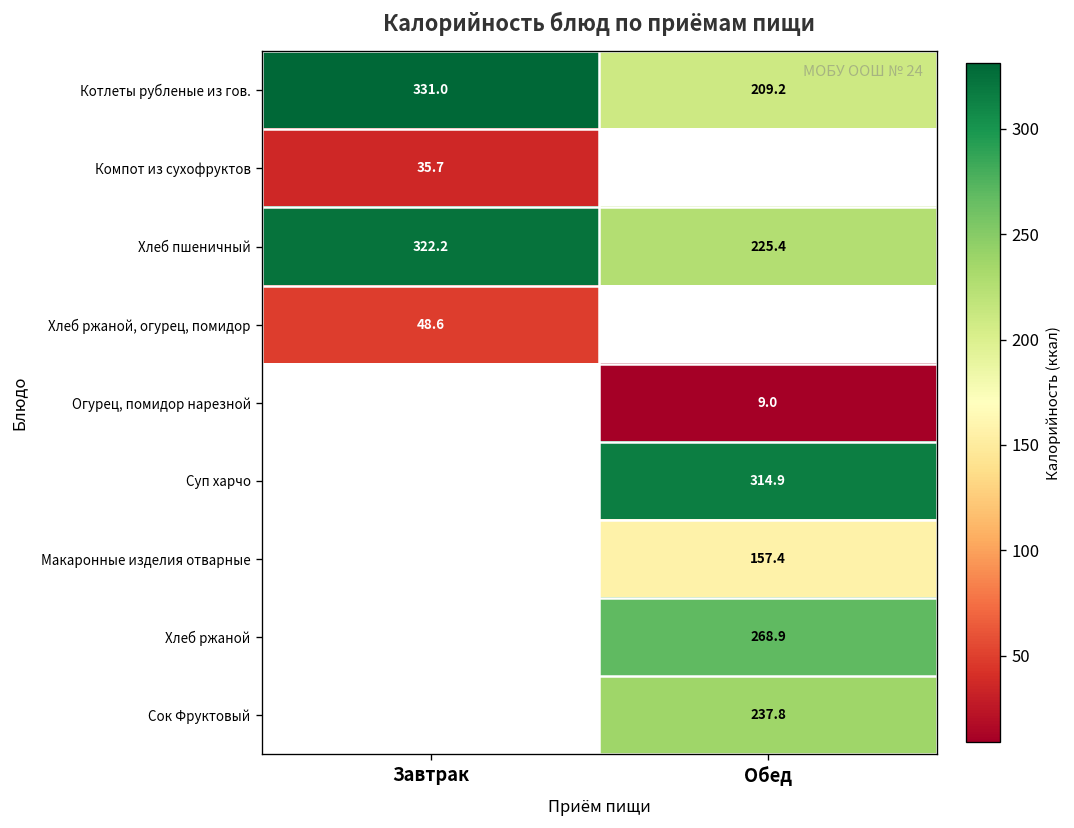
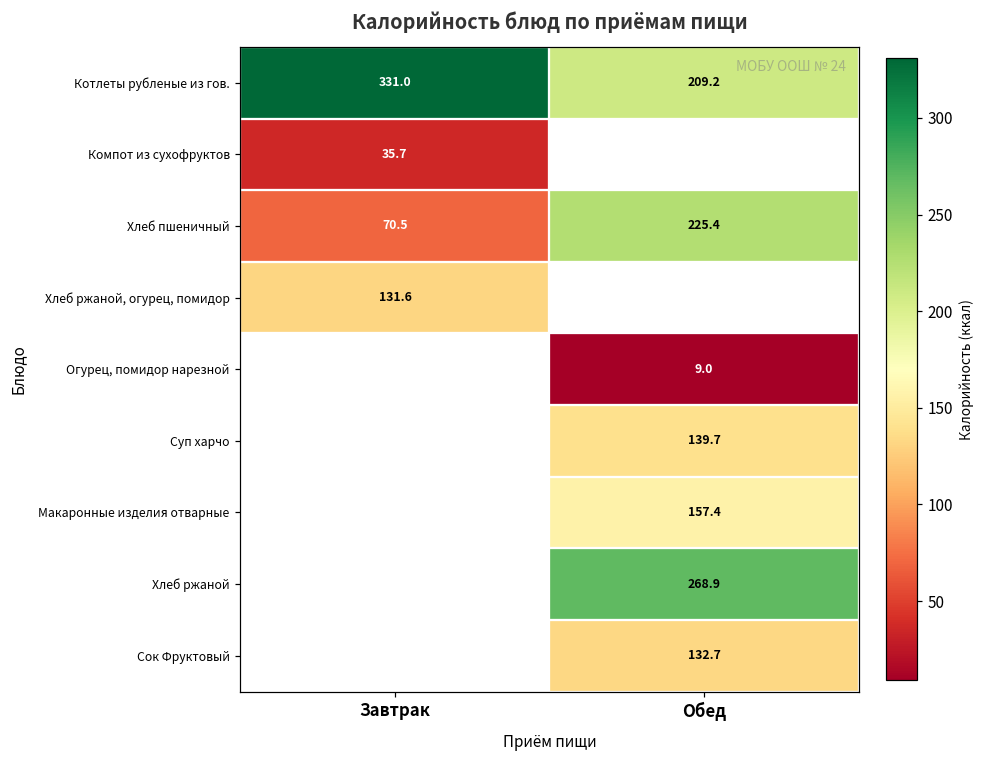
  {
    "Котлеты рубленые из гов.": {
      "Завтрак": 331.0
    },
    "Компот из сухофруктов": {
      "Завтрак": 35.7
    },
    "Хлеб пшеничный": {
-     "Завтрак": 322.2,
+     "Завтрак": 70.5,
      "Обед": 225.4
    },
    "Хлеб ржаной, огурец, помидор": {
-     "Завтрак": 48.6
+     "Завтрак": 131.6
    },
    "Огурец, помидор нарезной": {
      "Обед": 9.0
    },
    "Суп харчо": {
-     "Обед": 314.9
+     "Обед": 139.7
    },
    "Макаронные изделия отварные": {
      "Обед": 157.4
    },
    "Хлеб ржаной": {
      "Обед": 268.9
    },
    "Сок Фруктовый": {
-     "Обед": 237.8
+     "Обед": 132.7
    }
  }
